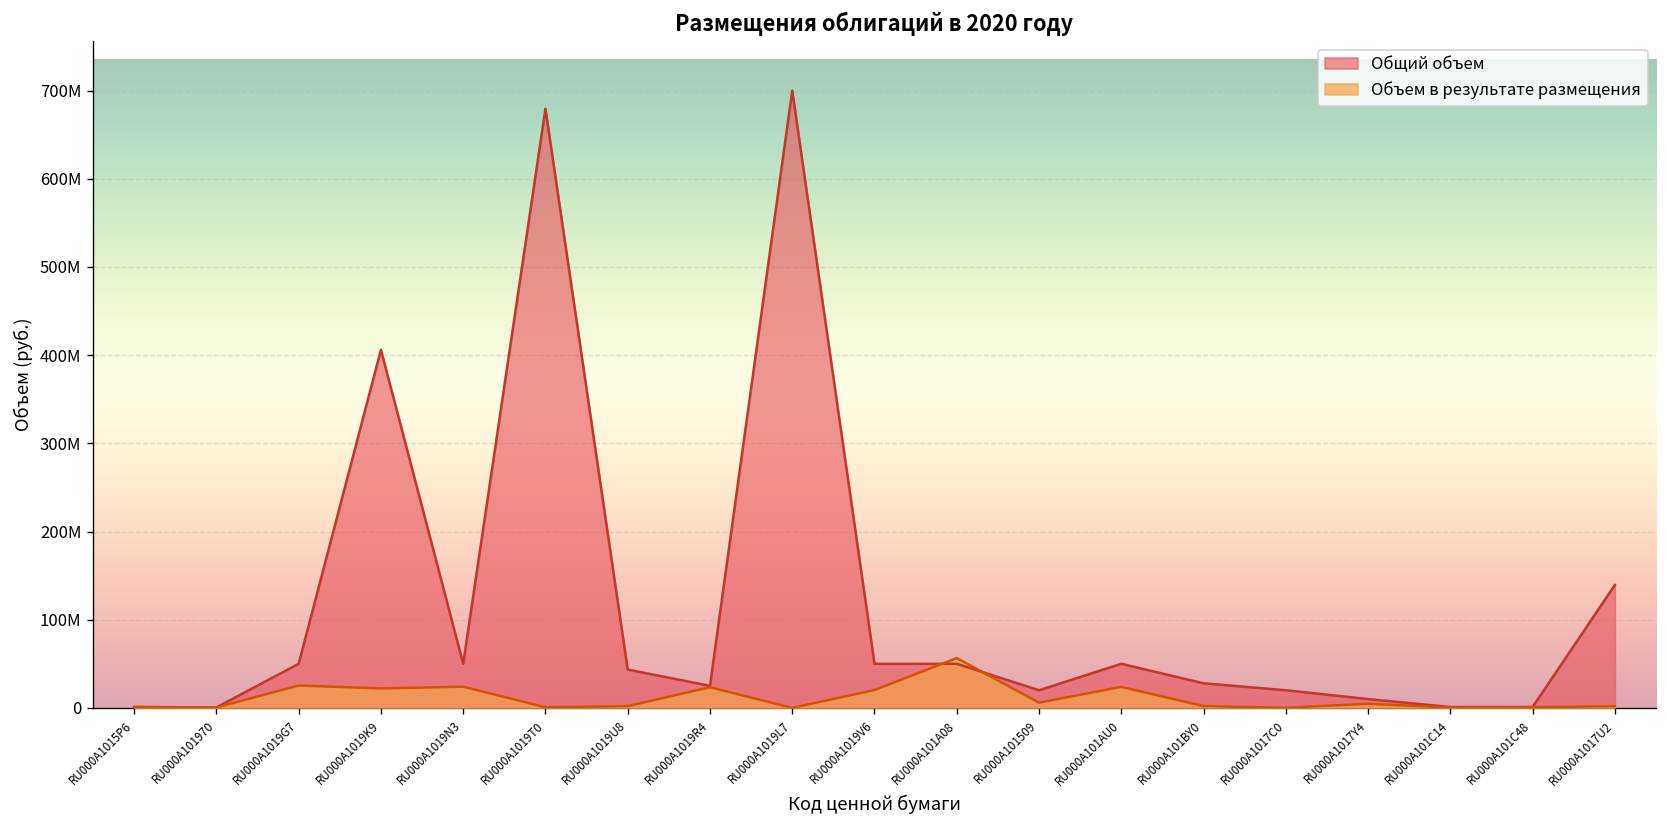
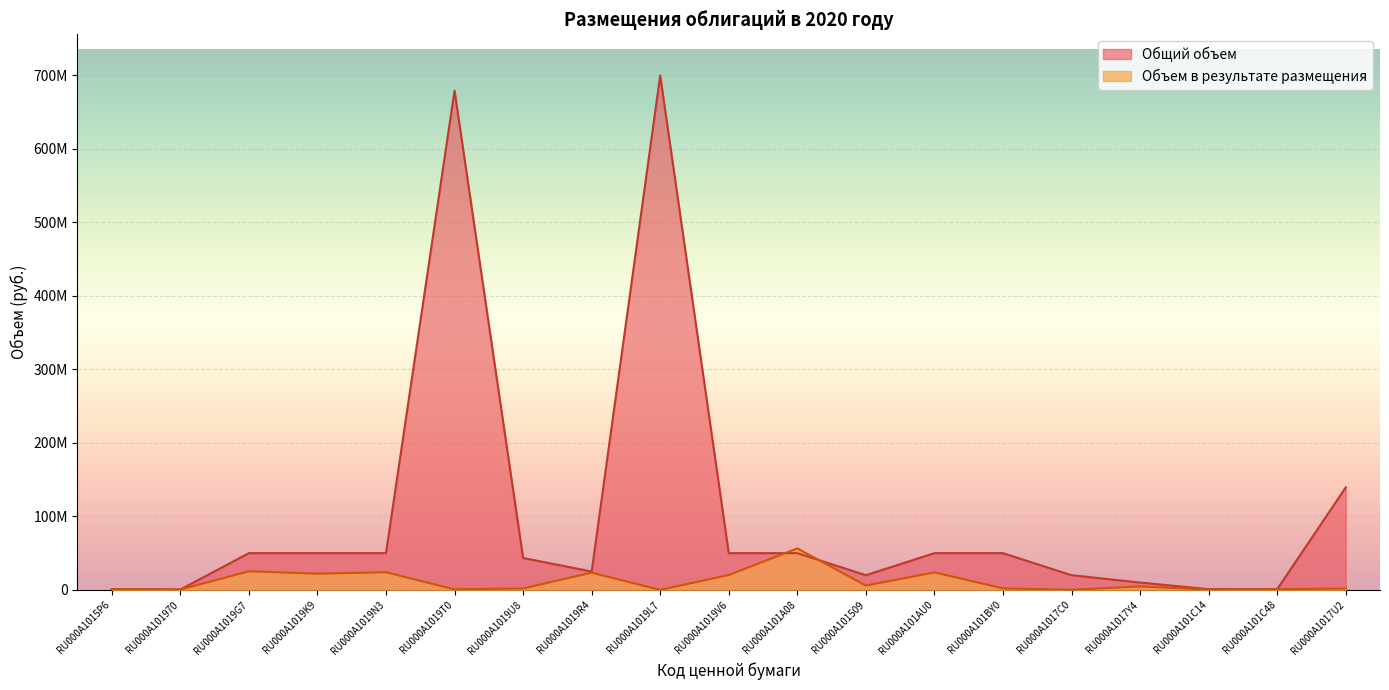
  {
    "Общий объем": {
      "RU000A1019G7": 50000000,
-     "RU000A1019K9": 410000000,
+     "RU000A1019K9": 50000000,
      "RU000A1019N3": 50000000,
      "RU000A1019T0": 680000000,
      "RU000A1019U8": 40000000,
      "RU000A1019L7": 700000000,
      "RU000A1019V6": 50000000,
      "RU000A101A08": 50000000,
      "RU000A101509": 20000000,
      "RU000A101AU0": 50000000,
-     "RU000A101BY0": 30000000,
+     "RU000A101BY0": 50000000,
      "RU000A1017C0": 20000000,
      "RU000A1017Y4": 10000000,
      "RU000A1017U2": 140000000
    },
    "Объем в результате размещения": {
      "RU000A1019G7": 30000000,
      "RU000A1019K9": 20000000,
      "RU000A1019N3": 20000000,
      "RU000A1019T0": 0,
      "RU000A1019U8": 0,
      "RU000A1019L7": 0,
      "RU000A1019V6": 20000000,
      "RU000A101A08": 60000000,
      "RU000A101509": 10000000,
      "RU000A101AU0": 20000000,
      "RU000A101BY0": 0,
      "RU000A1017C0": 0,
      "RU000A1017Y4": 0,
      "RU000A1017U2": 0
    }
  }
